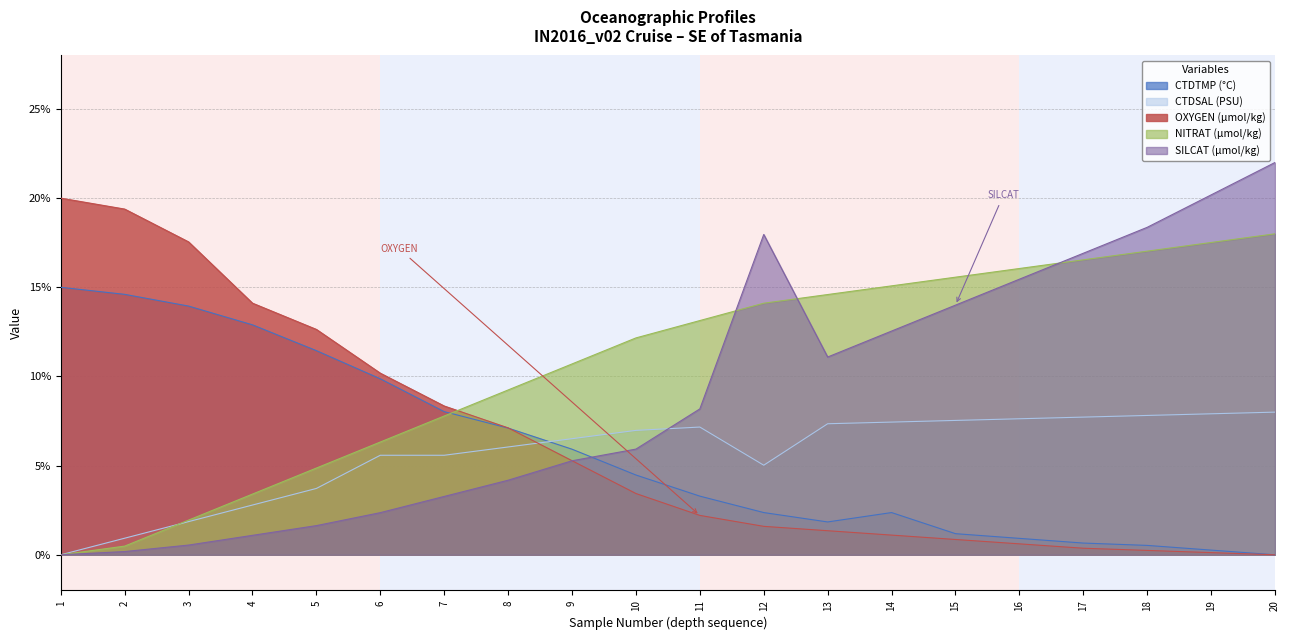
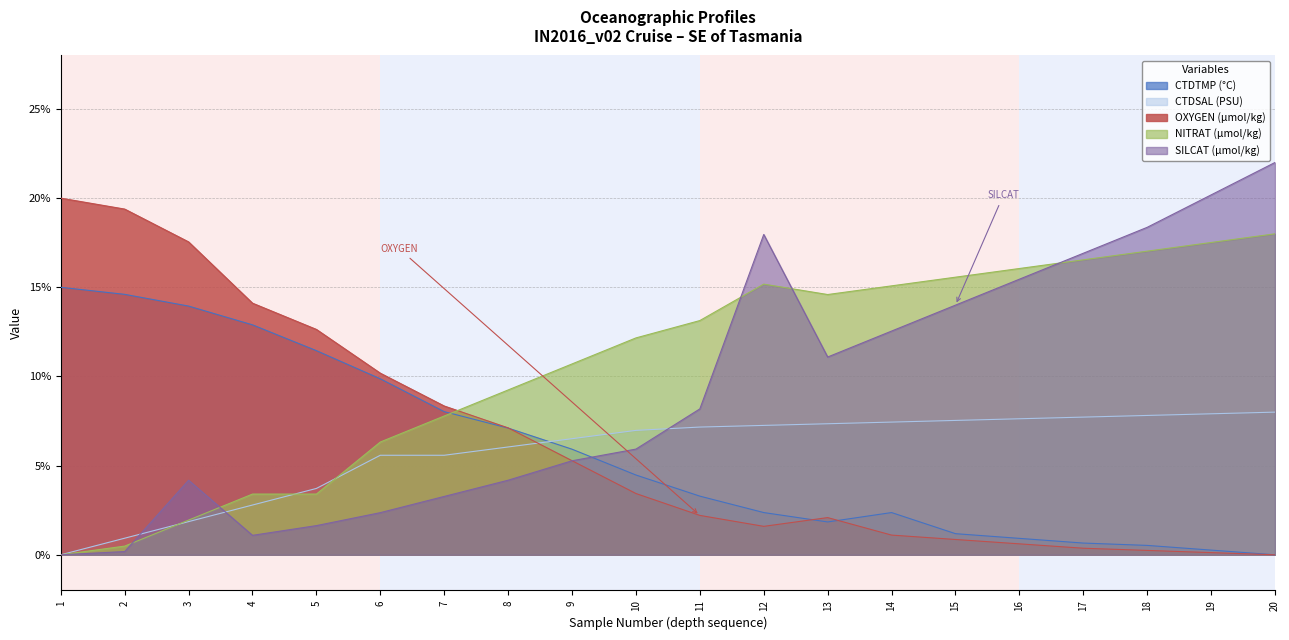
  {
    "CTDTMP (°C)": {
      "1": "15.0%",
      "2": "14.6%",
      "3": "13.9%",
      "4": "12.9%",
      "5": "11.4%",
      "6": "9.9%",
      "7": "8.0%",
      "9": "5.9%",
      "10": "4.5%",
      "11": "3.3%",
      "12": "2.4%",
      "13": "1.8%",
      "14": "2.4%",
      "15": "1.2%",
      "16": "0.9%",
      "17": "0.7%",
      "18": "0.5%"
    },
    "CTDSAL (PSU)": {
      "2": "0.9%",
      "4": "2.8%",
      "5": "3.7%",
      "6": "5.6%",
      "7": "5.6%",
      "8": "6.0%",
      "9": "6.5%",
      "10": "7.0%",
      "11": "7.2%",
-     "12": "5.0%",
+     "12": "7.3%",
      "13": "7.3%",
      "14": "7.4%",
      "15": "7.5%",
      "16": "7.6%",
      "17": "7.7%",
      "18": "7.8%",
      "19": "7.9%",
      "20": "8.0%"
    },
    "OXYGEN (µmol/kg)": {
      "1": "20.0%",
      "2": "19.4%",
      "3": "17.5%",
      "4": "14.1%",
      "5": "12.6%",
      "6": "10.2%",
      "7": "8.3%",
      "10": "3.4%",
      "11": "2.2%",
      "12": "1.6%",
-     "13": "1.3%",
+     "13": "2.1%",
      "14": "1.1%",
      "15": "0.9%",
      "16": "0.6%",
      "17": "0.4%",
      "18": "0.2%"
    },
    "NITRAT (µmol/kg)": {
      "2": "0.5%",
      "4": "3.4%",
-     "5": "4.9%",
+     "5": "3.4%",
      "6": "6.3%",
      "7": "7.8%",
      "8": "9.2%",
      "9": "10.7%",
      "10": "12.2%",
      "11": "13.1%",
-     "12": "14.1%",
+     "12": "15.2%",
      "13": "14.6%",
      "14": "15.1%",
      "15": "15.6%",
      "16": "16.1%",
      "17": "16.5%",
      "18": "17.0%",
      "19": "17.5%",
      "20": "18.0%"
    },
    "SILCAT (µmol/kg)": {
      "2": "0.2%",
-     "3": "0.5%",
+     "3": "4.2%",
      "4": "1.1%",
      "5": "1.6%",
      "6": "2.4%",
      "7": "3.3%",
      "8": "4.2%",
      "10": "5.9%",
      "11": "8.2%",
      "12": "18.0%",
      "13": "11.1%",
      "14": "12.5%",
      "15": "14.0%",
      "16": "15.5%",
      "17": "16.9%",
      "18": "18.4%",
      "19": "20.2%",
      "20": "22.0%"
    }
  }
